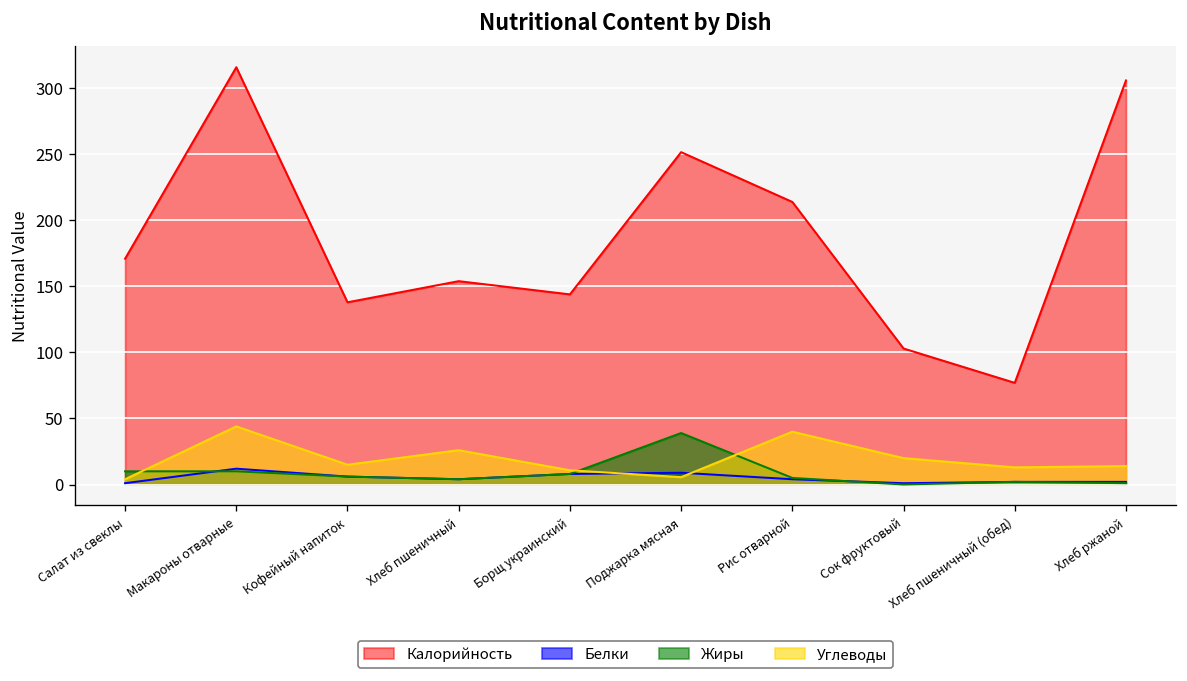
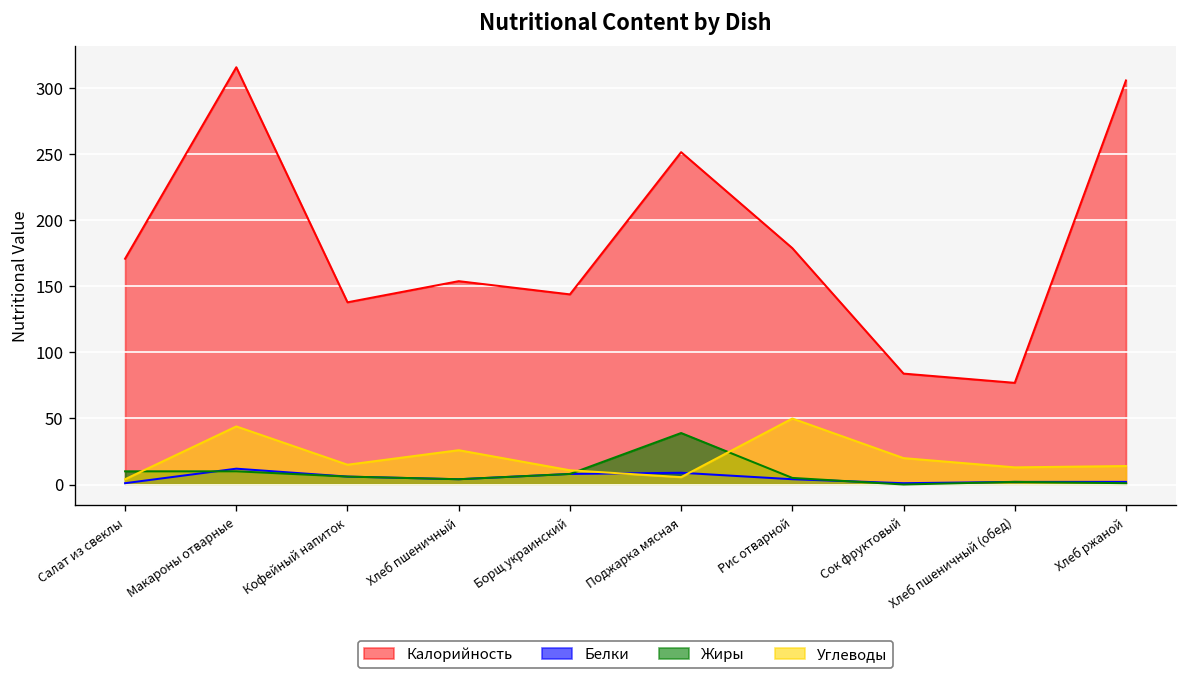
  {
    "Калорийность": {
      "Салат из свеклы": 171,
      "Макароны отварные": 316,
      "Кофейный напиток": 138,
      "Хлеб пшеничный": 154,
      "Борщ украинский": 144,
      "Поджарка мясная": 252,
-     "Рис отварной": 214,
-     "Сок фруктовый": 103,
+     "Рис отварной": 179,
+     "Сок фруктовый": 84,
      "Хлеб пшеничный (обед)": 77,
      "Хлеб ржаной": 306
    },
    "Белки": {
      "Салат из свеклы": 1,
      "Поджарка мясная": 9
    },
    "Жиры": {
      "Салат из свеклы": 10,
      "Поджарка мясная": 39
    },
    "Углеводы": {
      "Салат из свеклы": 4,
      "Макароны отварные": 44,
      "Кофейный напиток": 15,
      "Хлеб пшеничный": 26,
      "Борщ украинский": 11,
      "Поджарка мясная": 6,
-     "Рис отварной": 40,
+     "Рис отварной": 50,
      "Сок фруктовый": 20,
      "Хлеб пшеничный (обед)": 13,
      "Хлеб ржаной": 14
    }
  }
